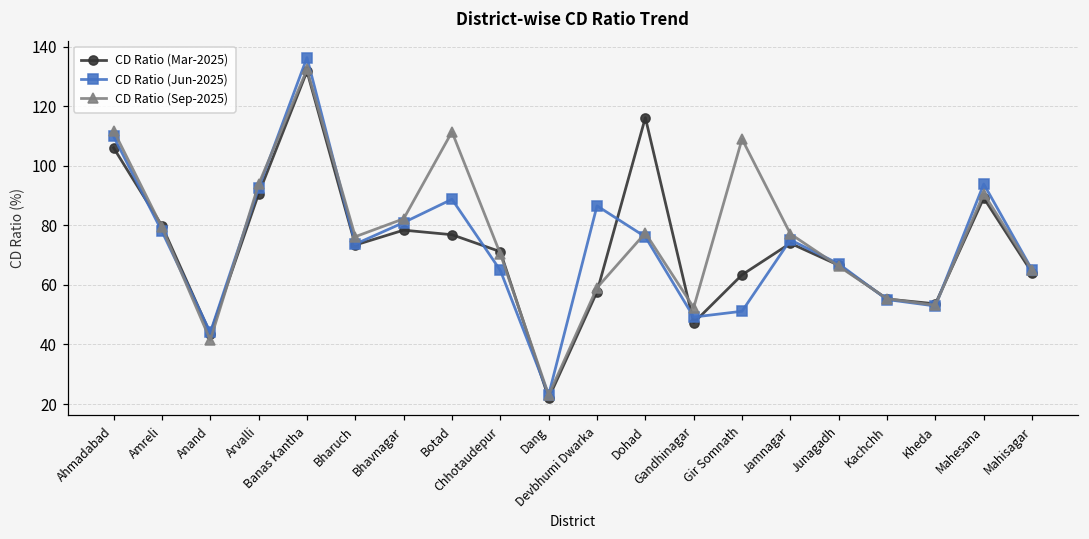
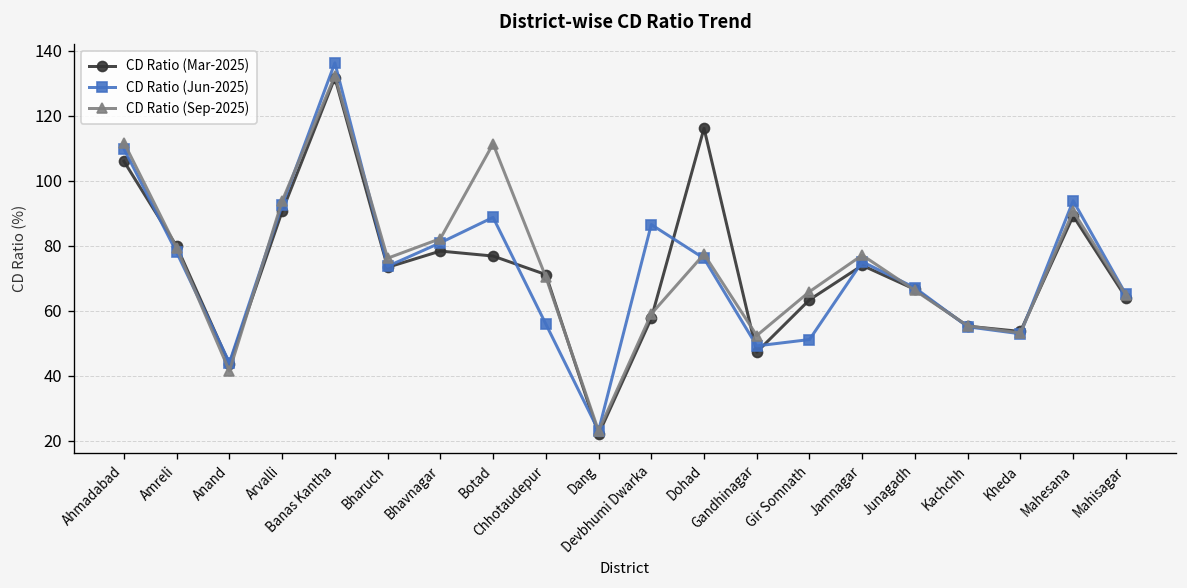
  {
    "CD Ratio (Mar-2025)": {
      "Ahmadabad": 106,
      "Arvalli": 91,
      "Bhavnagar": 78,
      "Botad": 77,
      "Dang": 22,
      "Devbhumi Dwarka": 58,
      "Dohad": 116,
      "Gandhinagar": 47,
      "Gir Somnath": 63,
      "Jamnagar": 74,
      "Mahesana": 89
    },
    "CD Ratio (Jun-2025)": {
      "Ahmadabad": 110,
      "Amreli": 78,
      "Arvalli": 93,
      "Banas Kantha": 136,
      "Bhavnagar": 81,
      "Botad": 89,
-     "Chhotaudepur": 65,
+     "Chhotaudepur": 56,
      "Devbhumi Dwarka": 87,
      "Dohad": 76,
      "Gandhinagar": 49,
      "Gir Somnath": 51,
      "Jamnagar": 75,
      "Mahesana": 94
    },
    "CD Ratio (Sep-2025)": {
      "Ahmadabad": 112,
      "Anand": 41,
      "Arvalli": 94,
      "Bharuch": 76,
      "Bhavnagar": 82,
      "Botad": 111,
      "Devbhumi Dwarka": 59,
      "Dohad": 77,
      "Gandhinagar": 52,
-     "Gir Somnath": 109,
+     "Gir Somnath": 66,
      "Jamnagar": 77,
      "Mahesana": 91
    }
  }
